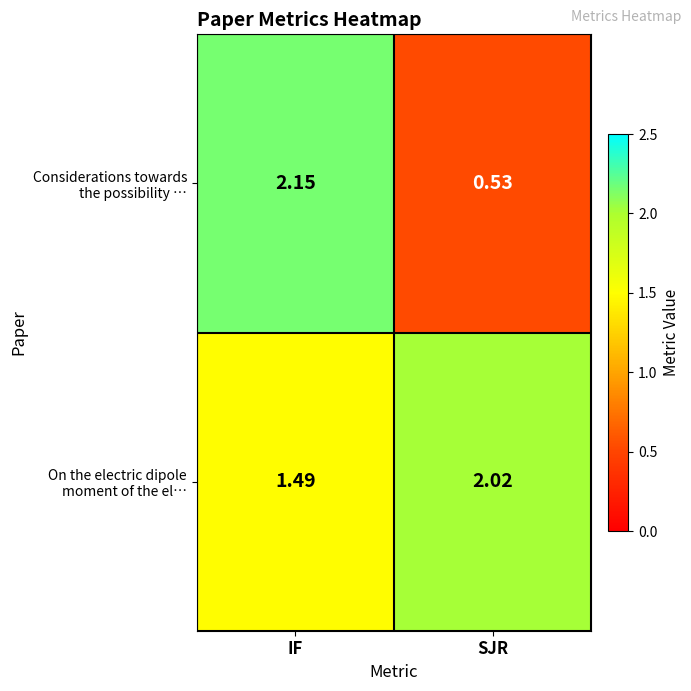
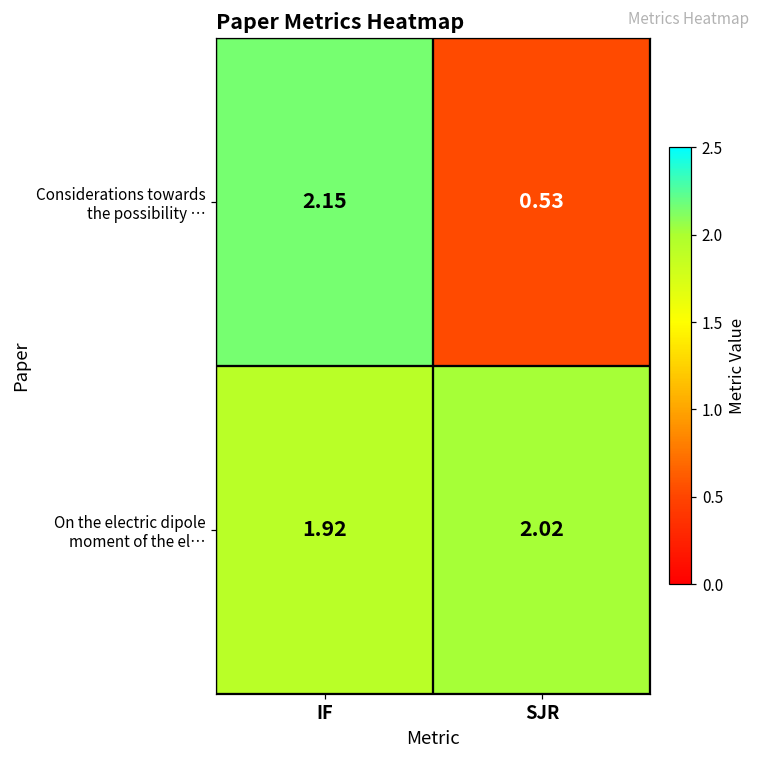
  {
    "Considerations towards the possibility …": {
      "IF": 2.15,
      "SJR": 0.53
    },
    "On the electric dipole moment of the el…": {
-     "IF": 1.49,
+     "IF": 1.92,
      "SJR": 2.02
    }
  }
